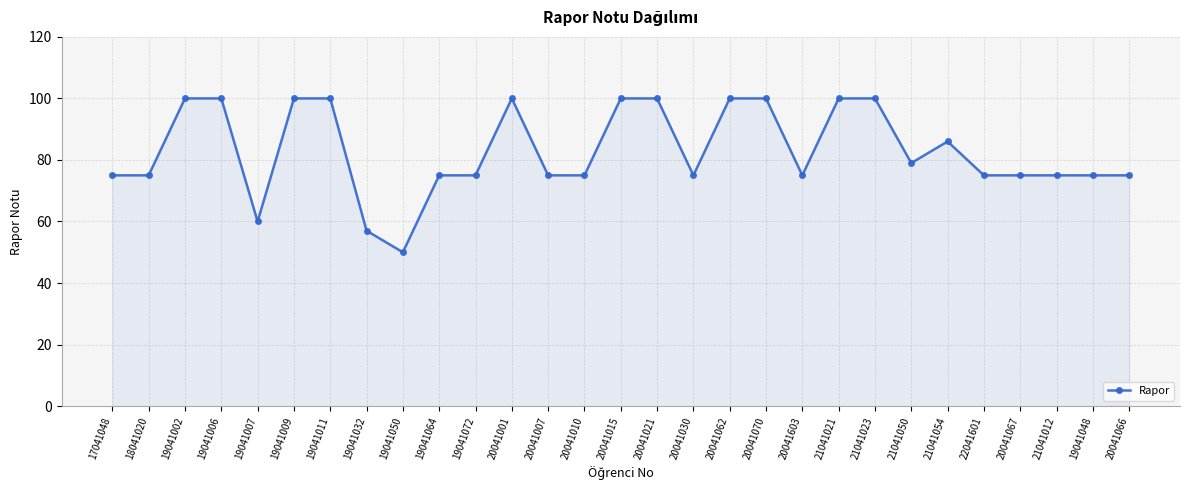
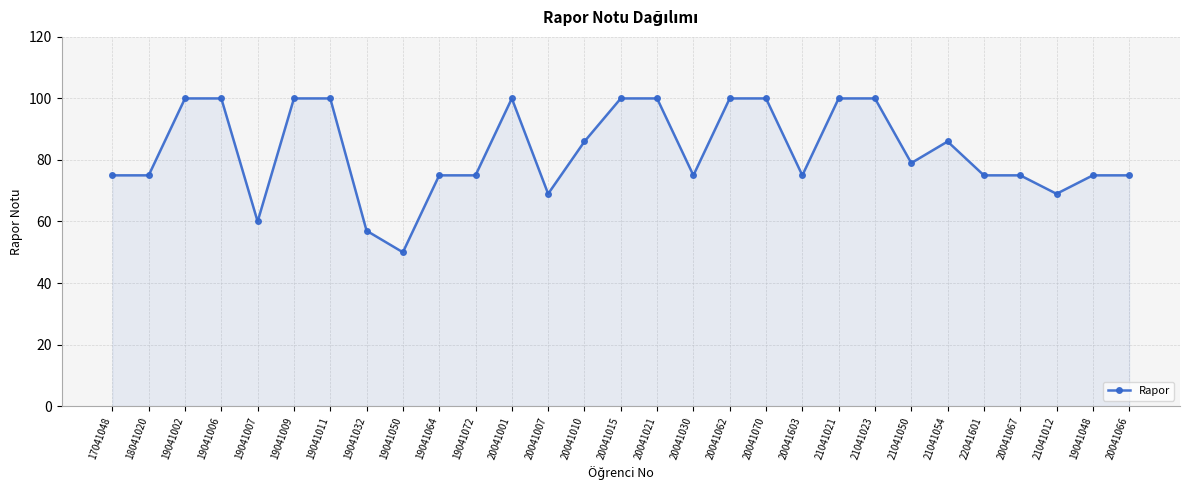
  {
    "17041048": 75,
    "18041020": 75,
    "19041002": 100,
    "19041006": 100,
    "19041007": 60,
    "19041009": 100,
    "19041011": 100,
    "19041032": 57,
    "19041050": 50,
    "19041064": 75,
    "19041072": 75,
    "20041001": 100,
-   "20041007": 75,
-   "20041010": 75,
+   "20041007": 69,
+   "20041010": 86,
    "20041015": 100,
    "20041021": 100,
    "20041030": 75,
    "20041062": 100,
    "20041070": 100,
    "20041603": 75,
    "21041021": 100,
    "21041023": 100,
    "21041050": 79,
    "21041054": 86,
    "22041601": 75,
    "20041067": 75,
-   "21041012": 75,
+   "21041012": 69,
    "19041048": 75,
    "20041066": 75
  }
